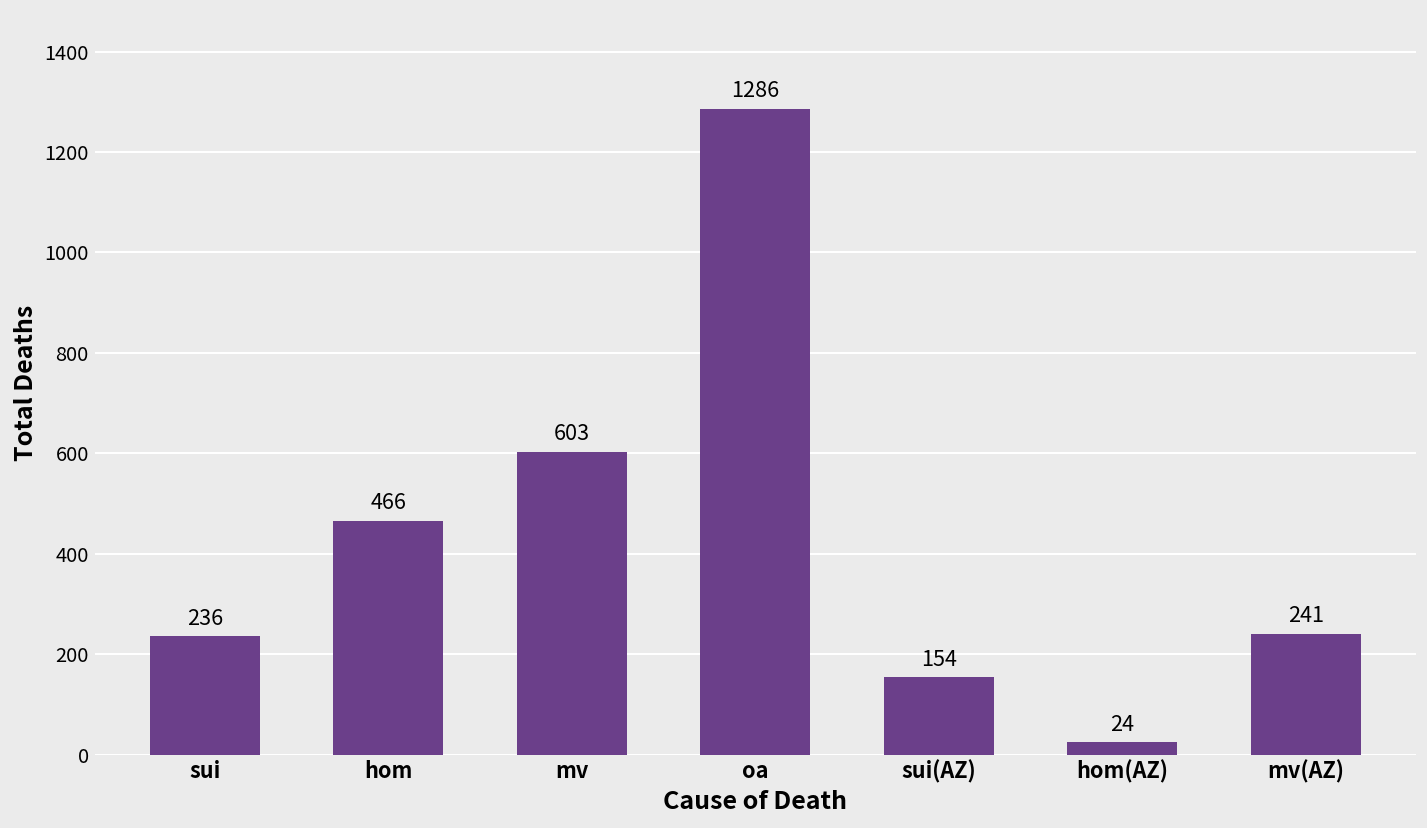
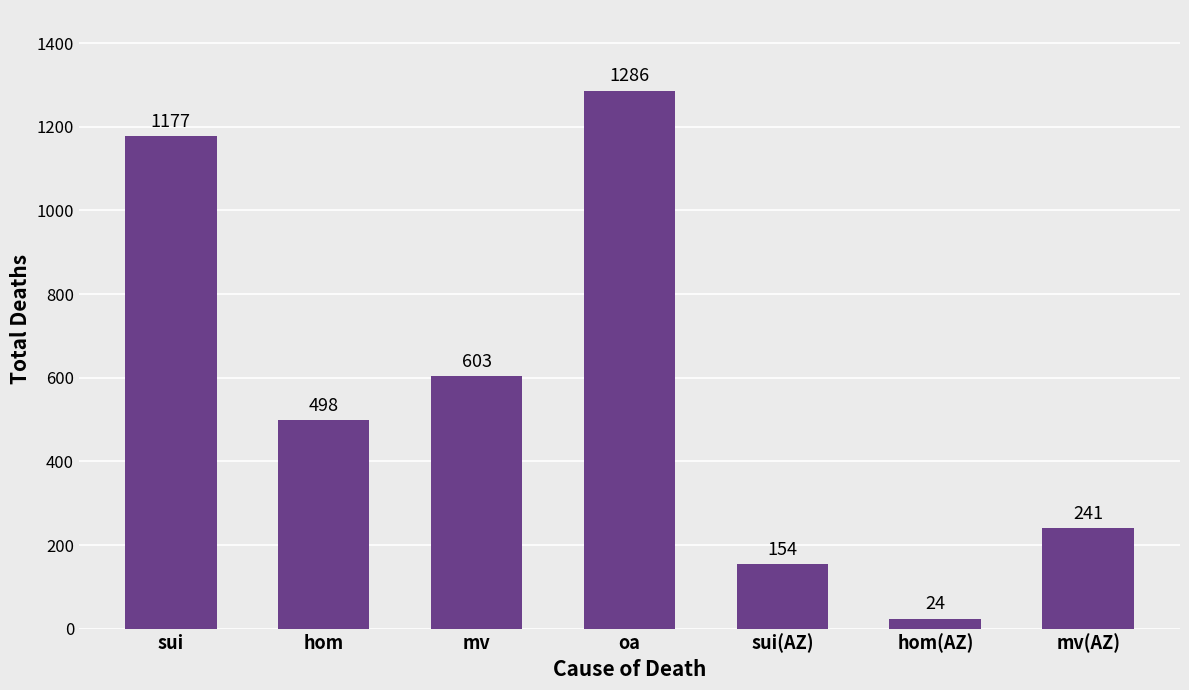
  {
-   "sui": 236,
-   "hom": 466,
+   "sui": 1177,
+   "hom": 498,
    "mv": 603,
    "oa": 1286,
    "sui(AZ)": 154,
    "hom(AZ)": 24,
    "mv(AZ)": 241
  }
